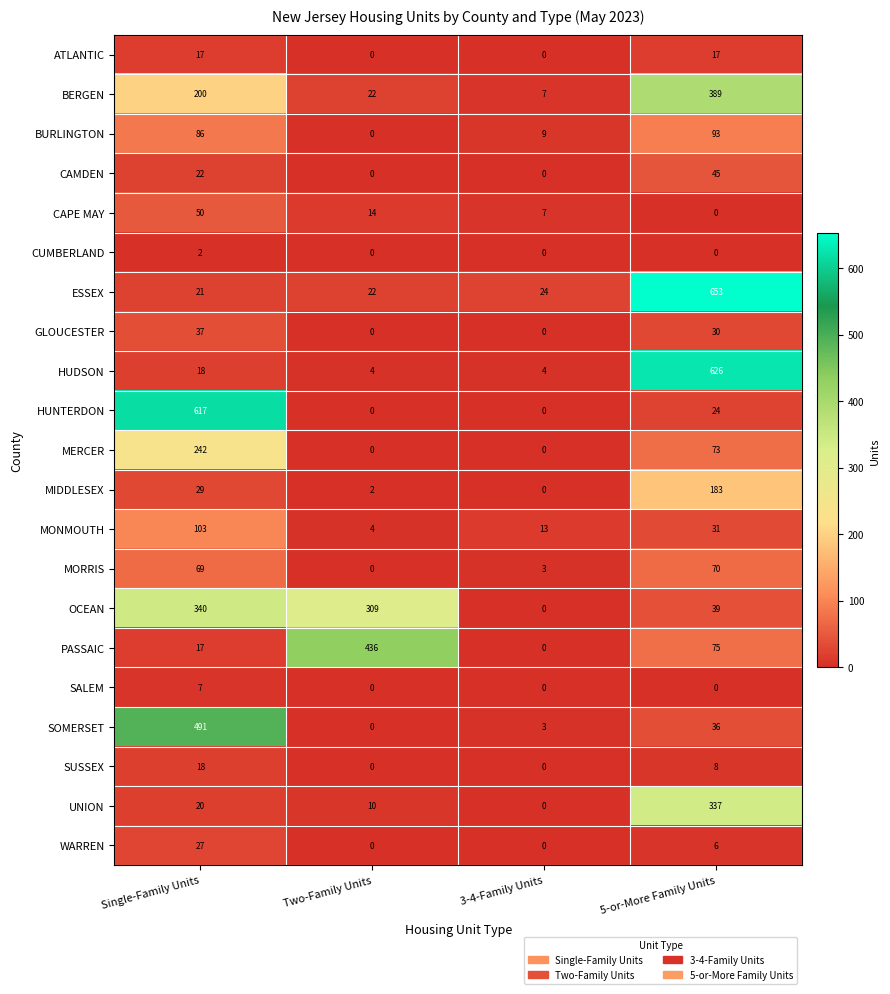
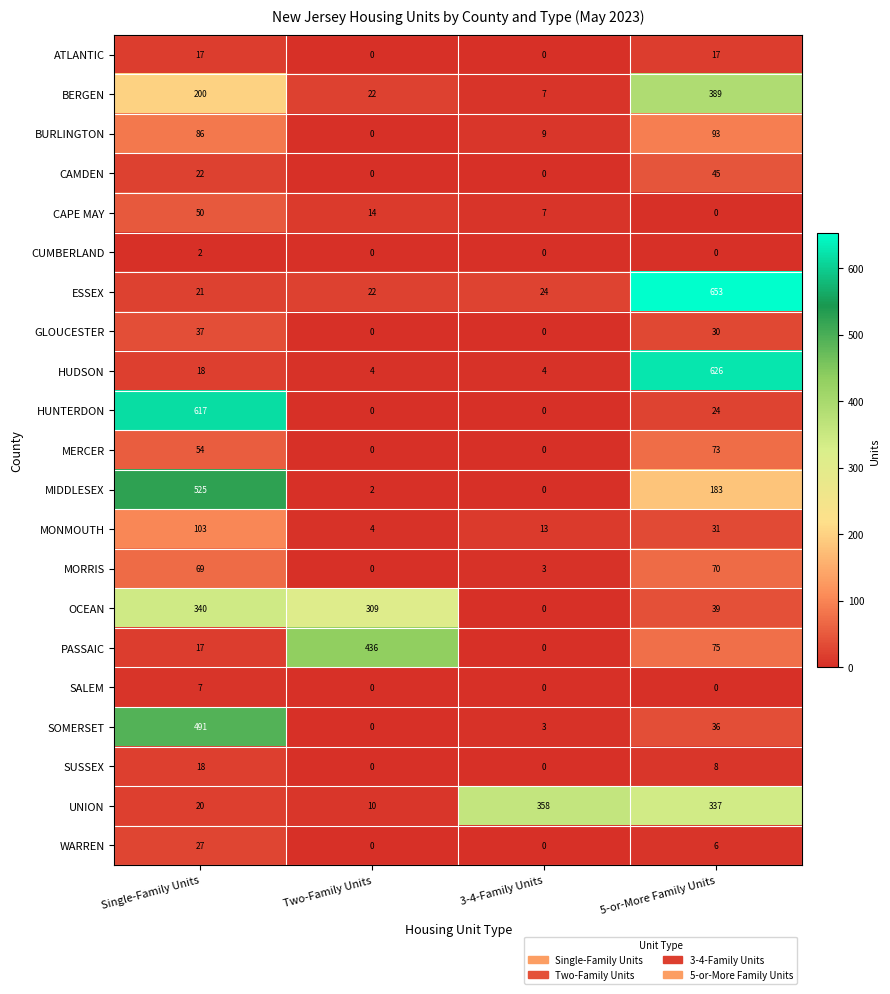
  {
    "ATLANTIC": {
      "Single-Family Units": 17,
      "Two-Family Units": 0,
      "3-4-Family Units": 0,
      "5-or-More Family Units": 17
    },
    "BERGEN": {
      "Single-Family Units": 200,
      "Two-Family Units": 22,
      "3-4-Family Units": 7,
      "5-or-More Family Units": 389
    },
    "BURLINGTON": {
      "Single-Family Units": 86,
      "Two-Family Units": 0,
      "3-4-Family Units": 9,
      "5-or-More Family Units": 93
    },
    "CAMDEN": {
      "Single-Family Units": 22,
      "Two-Family Units": 0,
      "3-4-Family Units": 0,
      "5-or-More Family Units": 45
    },
    "CAPE MAY": {
      "Single-Family Units": 50,
      "Two-Family Units": 14,
      "3-4-Family Units": 7,
      "5-or-More Family Units": 0
    },
    "CUMBERLAND": {
      "Single-Family Units": 2,
      "Two-Family Units": 0,
      "3-4-Family Units": 0,
      "5-or-More Family Units": 0
    },
    "ESSEX": {
      "Single-Family Units": 21,
      "Two-Family Units": 22,
      "3-4-Family Units": 24,
      "5-or-More Family Units": 653
    },
    "GLOUCESTER": {
      "Single-Family Units": 37,
      "Two-Family Units": 0,
      "3-4-Family Units": 0,
      "5-or-More Family Units": 30
    },
    "HUDSON": {
      "Single-Family Units": 18,
      "Two-Family Units": 4,
      "3-4-Family Units": 4,
      "5-or-More Family Units": 626
    },
    "HUNTERDON": {
      "Single-Family Units": 617,
      "Two-Family Units": 0,
      "3-4-Family Units": 0,
      "5-or-More Family Units": 24
    },
    "MERCER": {
-     "Single-Family Units": 242,
+     "Single-Family Units": 54,
      "Two-Family Units": 0,
      "3-4-Family Units": 0,
      "5-or-More Family Units": 73
    },
    "MIDDLESEX": {
-     "Single-Family Units": 29,
+     "Single-Family Units": 525,
      "Two-Family Units": 2,
      "3-4-Family Units": 0,
      "5-or-More Family Units": 183
    },
    "MONMOUTH": {
      "Single-Family Units": 103,
      "Two-Family Units": 4,
      "3-4-Family Units": 13,
      "5-or-More Family Units": 31
    },
    "MORRIS": {
      "Single-Family Units": 69,
      "Two-Family Units": 0,
      "3-4-Family Units": 3,
      "5-or-More Family Units": 70
    },
    "OCEAN": {
      "Single-Family Units": 340,
      "Two-Family Units": 309,
      "3-4-Family Units": 0,
      "5-or-More Family Units": 39
    },
    "PASSAIC": {
      "Single-Family Units": 17,
      "Two-Family Units": 436,
      "3-4-Family Units": 0,
      "5-or-More Family Units": 75
    },
    "SALEM": {
      "Single-Family Units": 7,
      "Two-Family Units": 0,
      "3-4-Family Units": 0,
      "5-or-More Family Units": 0
    },
    "SOMERSET": {
      "Single-Family Units": 491,
      "Two-Family Units": 0,
      "3-4-Family Units": 3,
      "5-or-More Family Units": 36
    },
    "SUSSEX": {
      "Single-Family Units": 18,
      "Two-Family Units": 0,
      "3-4-Family Units": 0,
      "5-or-More Family Units": 8
    },
    "UNION": {
      "Single-Family Units": 20,
      "Two-Family Units": 10,
-     "3-4-Family Units": 0,
+     "3-4-Family Units": 358,
      "5-or-More Family Units": 337
    },
    "WARREN": {
      "Single-Family Units": 27,
      "Two-Family Units": 0,
      "3-4-Family Units": 0,
      "5-or-More Family Units": 6
    }
  }
